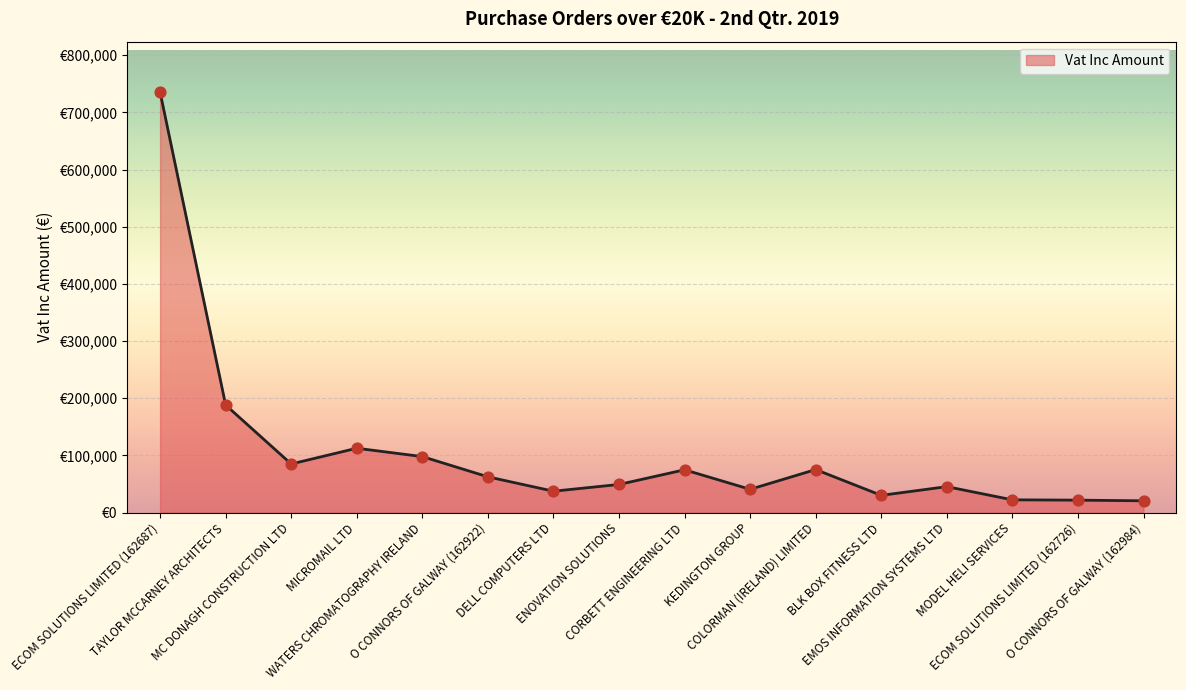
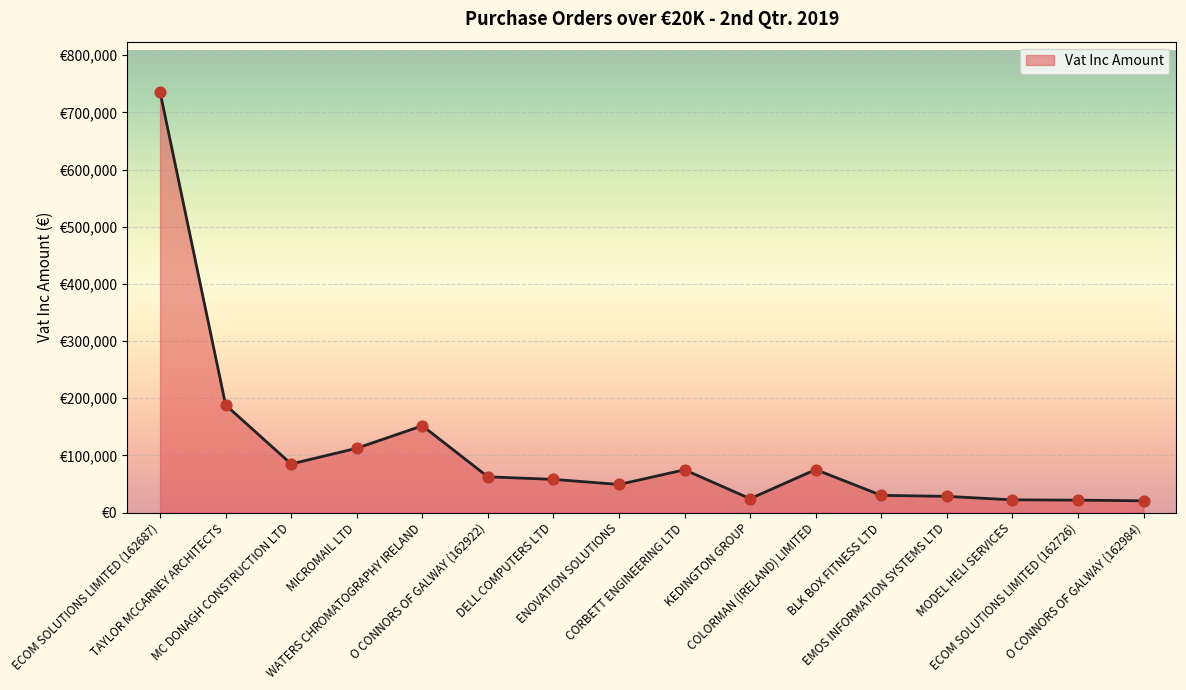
  {
    "ECOM SOLUTIONS LIMITED (162687)": "€740,000",
    "TAYLOR MCCARNEY ARCHITECTS": "€190,000",
    "MC DONAGH CONSTRUCTION LTD": "€90,000",
    "MICROMAIL LTD": "€110,000",
-   "WATERS CHROMATOGRAPHY IRELAND": "€100,000",
+   "WATERS CHROMATOGRAPHY IRELAND": "€150,000",
    "O CONNORS OF GALWAY (162922)": "€60,000",
-   "DELL COMPUTERS LTD": "€40,000",
+   "DELL COMPUTERS LTD": "€60,000",
    "ENOVATION SOLUTIONS": "€50,000",
    "CORBETT ENGINEERING LTD": "€70,000",
-   "KEDINGTON GROUP": "€40,000",
+   "KEDINGTON GROUP": "€20,000",
    "COLORMAN (IRELAND) LIMITED": "€80,000",
    "BLK BOX FITNESS LTD": "€30,000",
-   "EMOS INFORMATION SYSTEMS LTD": "€50,000",
+   "EMOS INFORMATION SYSTEMS LTD": "€30,000",
    "MODEL HELI SERVICES": "€20,000",
    "ECOM SOLUTIONS LIMITED (162726)": "€20,000",
    "O CONNORS OF GALWAY (162984)": "€20,000"
  }
